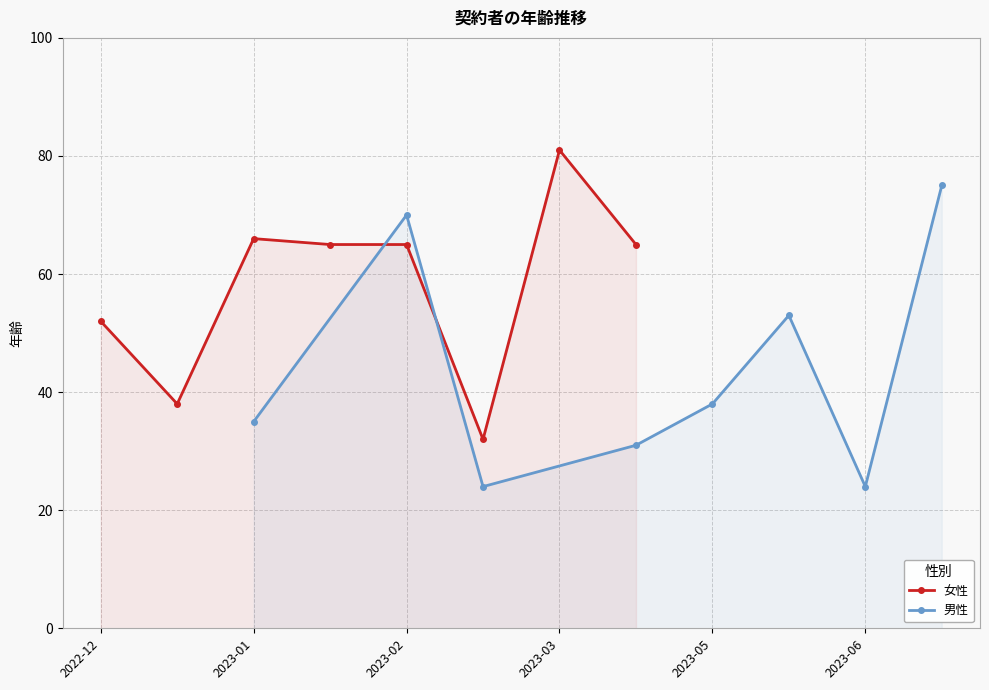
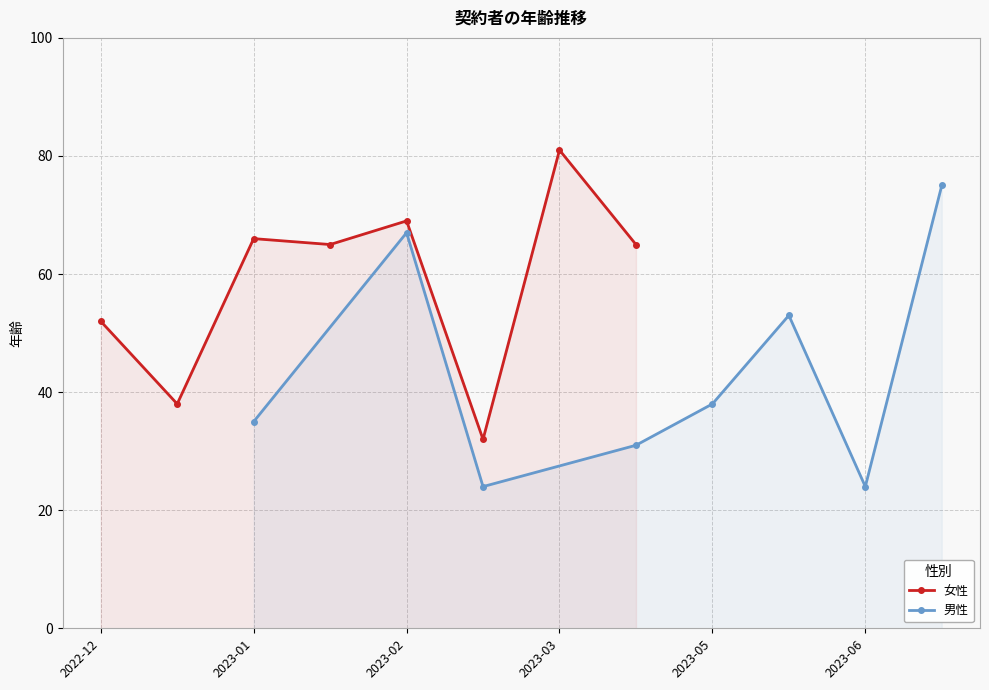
  {
    "女性": {
-     "2023-02": 65,
+     "2023-02": 69,
      "2023-03": 81
    },
    "男性": {
      "2023-01": 35,
-     "2023-02": 70,
+     "2023-02": 67,
      "2023-05": 38,
      "2023-06": 24
    }
  }
